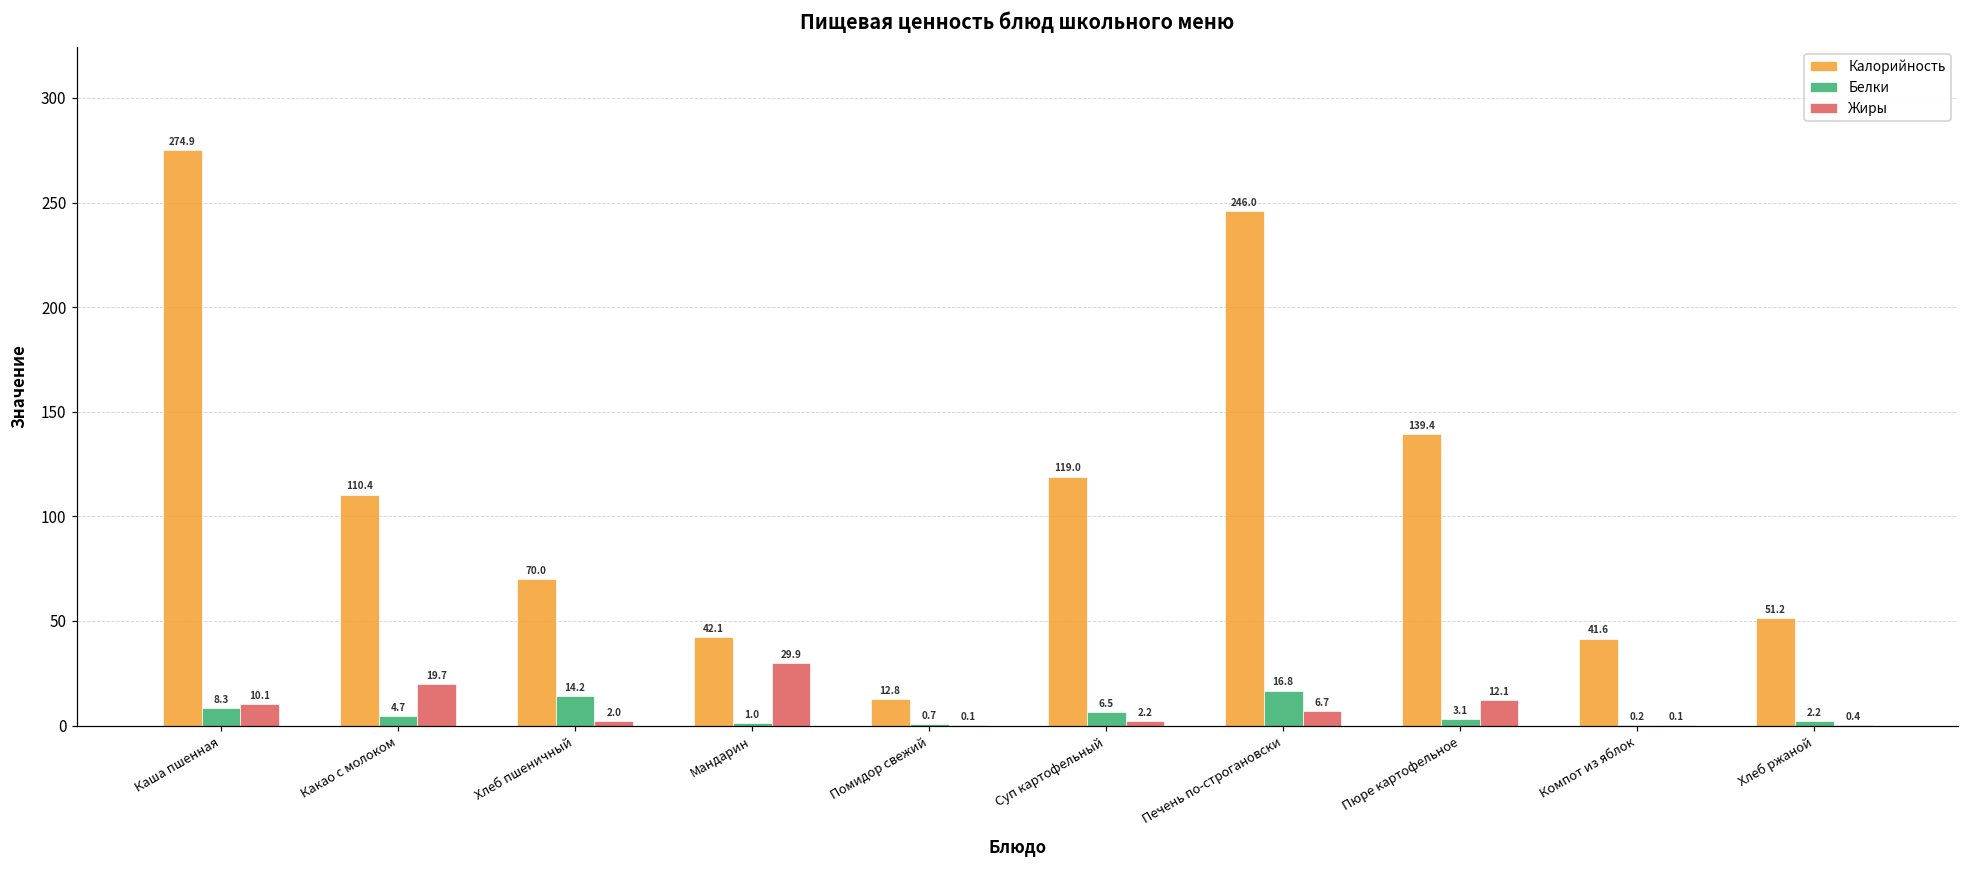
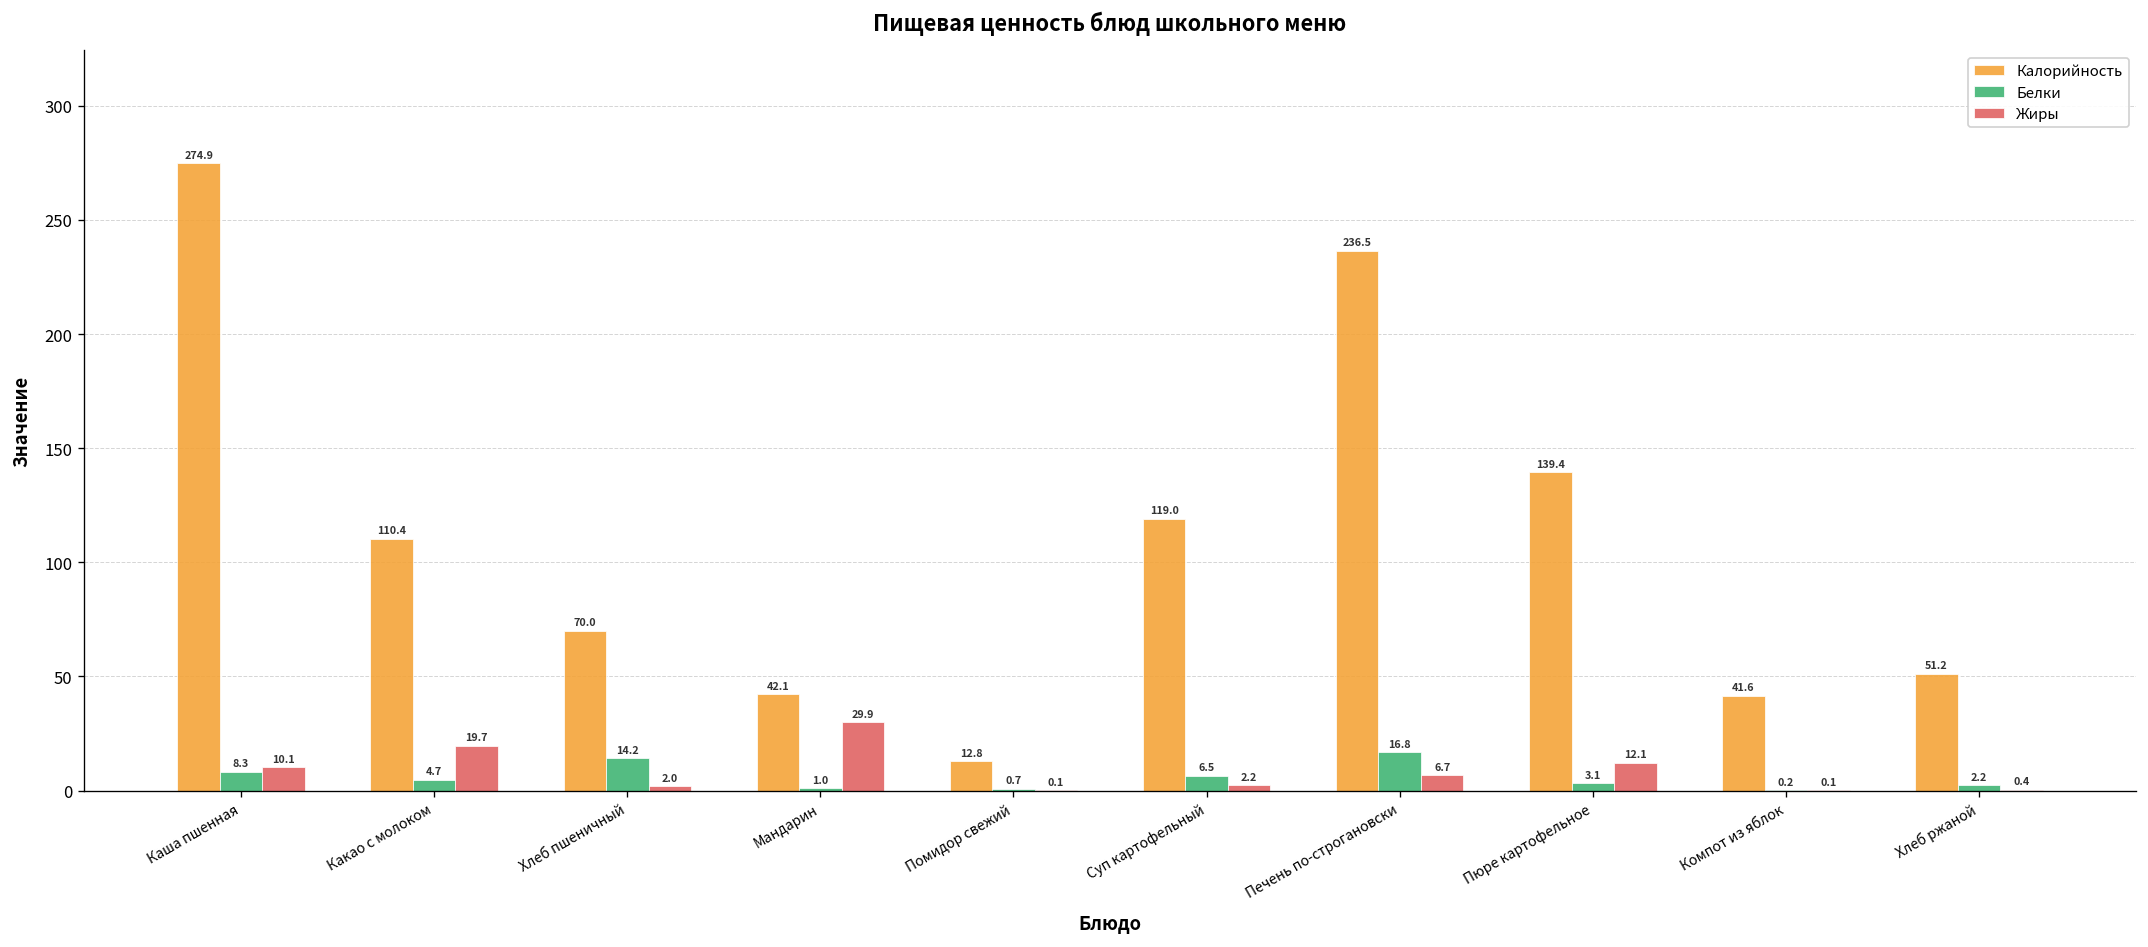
  {
    "Калорийность": {
      "Каша пшенная": 274.9,
      "Какао с молоком": 110.4,
      "Хлеб пшеничный": 70.0,
      "Мандарин": 42.1,
      "Помидор свежий": 12.8,
      "Суп картофельный": 119.0,
-     "Печень по-строгановски": 246.0,
+     "Печень по-строгановски": 236.5,
      "Пюре картофельное": 139.4,
      "Компот из яблок": 41.6,
      "Хлеб ржаной": 51.2
    },
    "Белки": {
      "Каша пшенная": 8.3,
      "Какао с молоком": 4.7,
      "Хлеб пшеничный": 14.2,
      "Мандарин": 1.0,
      "Помидор свежий": 0.7,
      "Суп картофельный": 6.5,
      "Печень по-строгановски": 16.8,
      "Пюре картофельное": 3.1,
      "Компот из яблок": 0.2,
      "Хлеб ржаной": 2.2
    },
    "Жиры": {
      "Каша пшенная": 10.1,
      "Какао с молоком": 19.7,
      "Хлеб пшеничный": 2.0,
      "Мандарин": 29.9,
      "Помидор свежий": 0.1,
      "Суп картофельный": 2.2,
      "Печень по-строгановски": 6.7,
      "Пюре картофельное": 12.1,
      "Компот из яблок": 0.1,
      "Хлеб ржаной": 0.4
    }
  }
